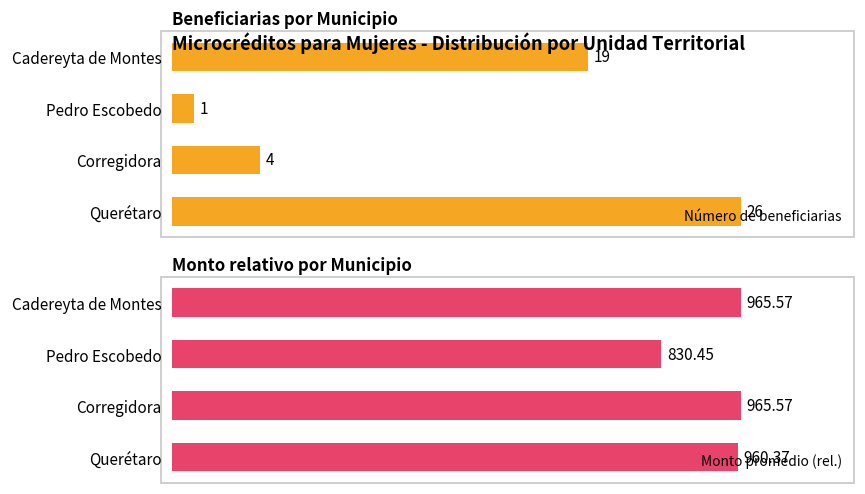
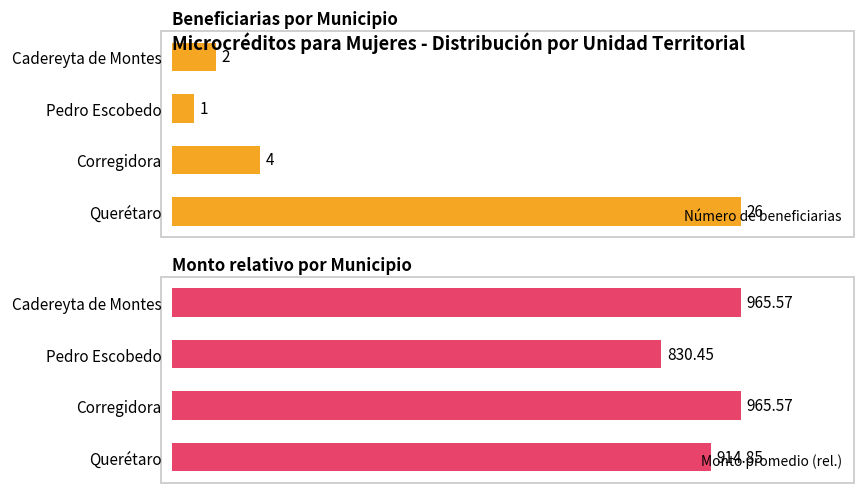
  {
    "Beneficiarias por Municipio": {
-     "Cadereyta de Montes": 19
+     "Cadereyta de Montes": 2
    },
    "Monto relativo por Municipio": {
-     "Querétaro": 960.37
+     "Querétaro": 914.85
    }
  }
